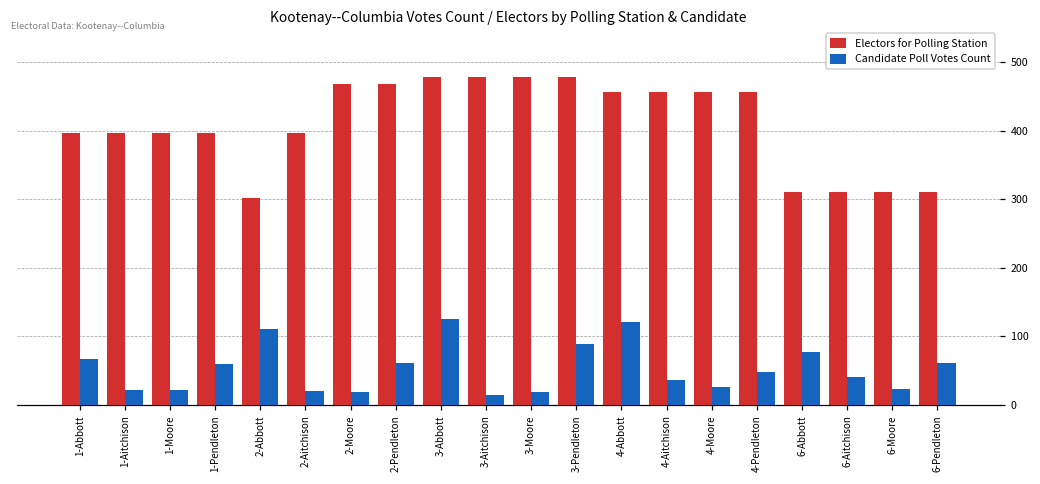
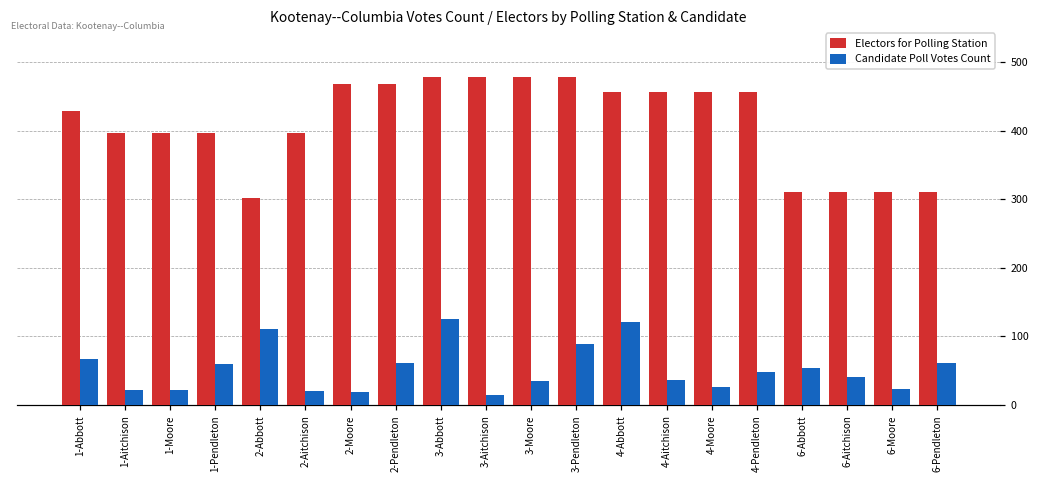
  {
    "Electors for Polling Station": {
-     "1-Abbott": 400,
+     "1-Abbott": 430,
      "1-Aitchison": 400,
      "1-Moore": 400,
      "1-Pendleton": 400,
      "2-Abbott": 300,
      "2-Aitchison": 400,
      "2-Moore": 470,
      "2-Pendleton": 470,
      "3-Abbott": 480,
      "3-Aitchison": 480,
      "3-Moore": 480,
      "3-Pendleton": 480,
      "4-Abbott": 460,
      "4-Aitchison": 460,
      "4-Moore": 460,
      "4-Pendleton": 460,
      "6-Abbott": 310,
      "6-Aitchison": 310,
      "6-Moore": 310,
      "6-Pendleton": 310
    },
    "Candidate Poll Votes Count": {
      "1-Abbott": 70,
      "1-Aitchison": 20,
      "1-Moore": 20,
      "1-Pendleton": 60,
      "2-Abbott": 110,
      "2-Aitchison": 20,
      "2-Moore": 20,
      "2-Pendleton": 60,
      "3-Abbott": 130,
      "3-Aitchison": 10,
-     "3-Moore": 20,
+     "3-Moore": 40,
      "3-Pendleton": 90,
      "4-Abbott": 120,
      "4-Aitchison": 40,
      "4-Moore": 30,
      "4-Pendleton": 50,
-     "6-Abbott": 80,
+     "6-Abbott": 50,
      "6-Aitchison": 40,
      "6-Moore": 20,
      "6-Pendleton": 60
    }
  }
